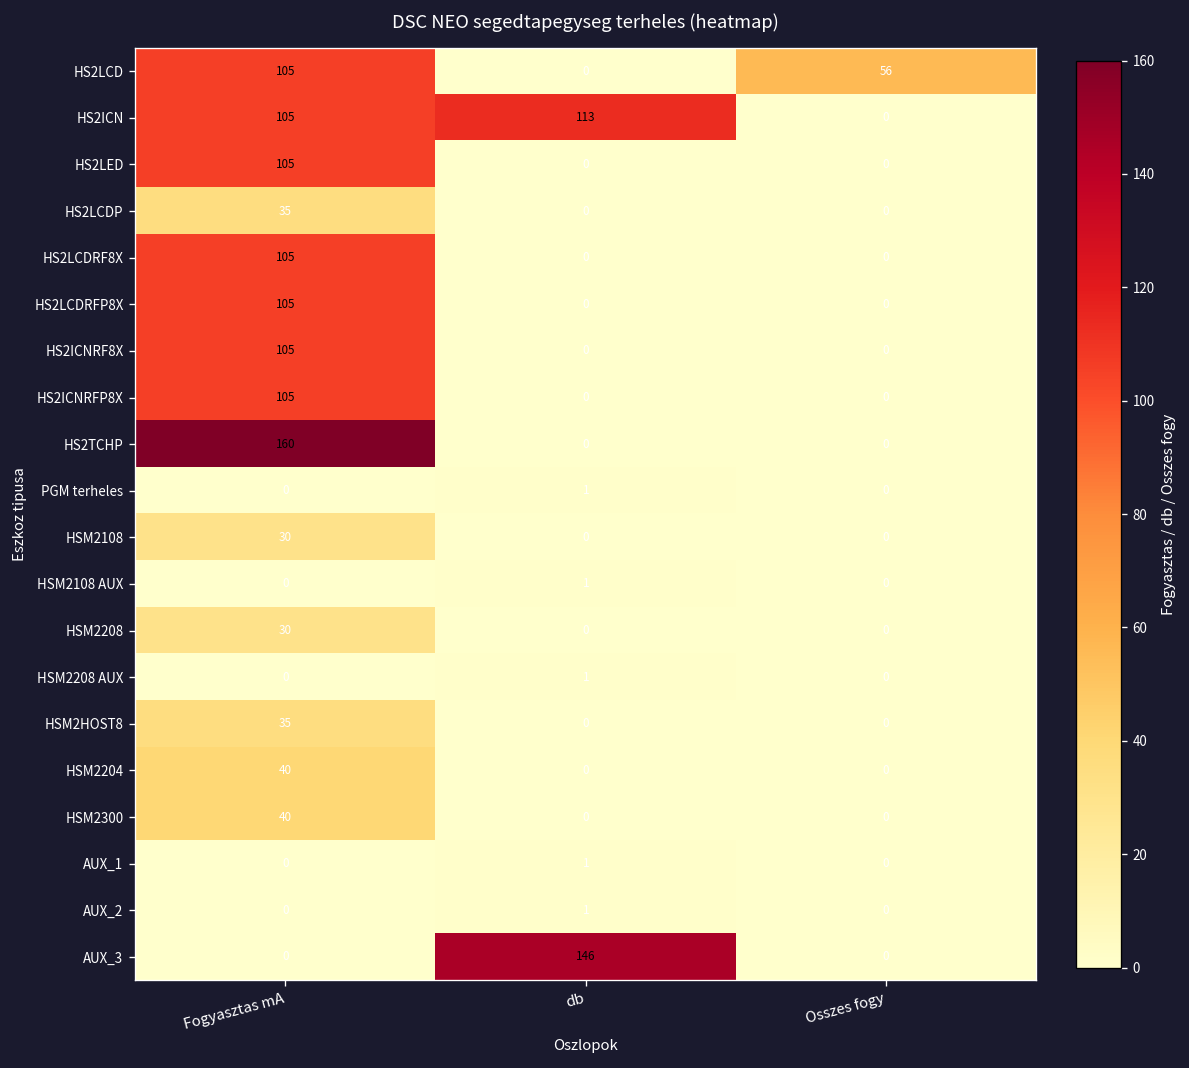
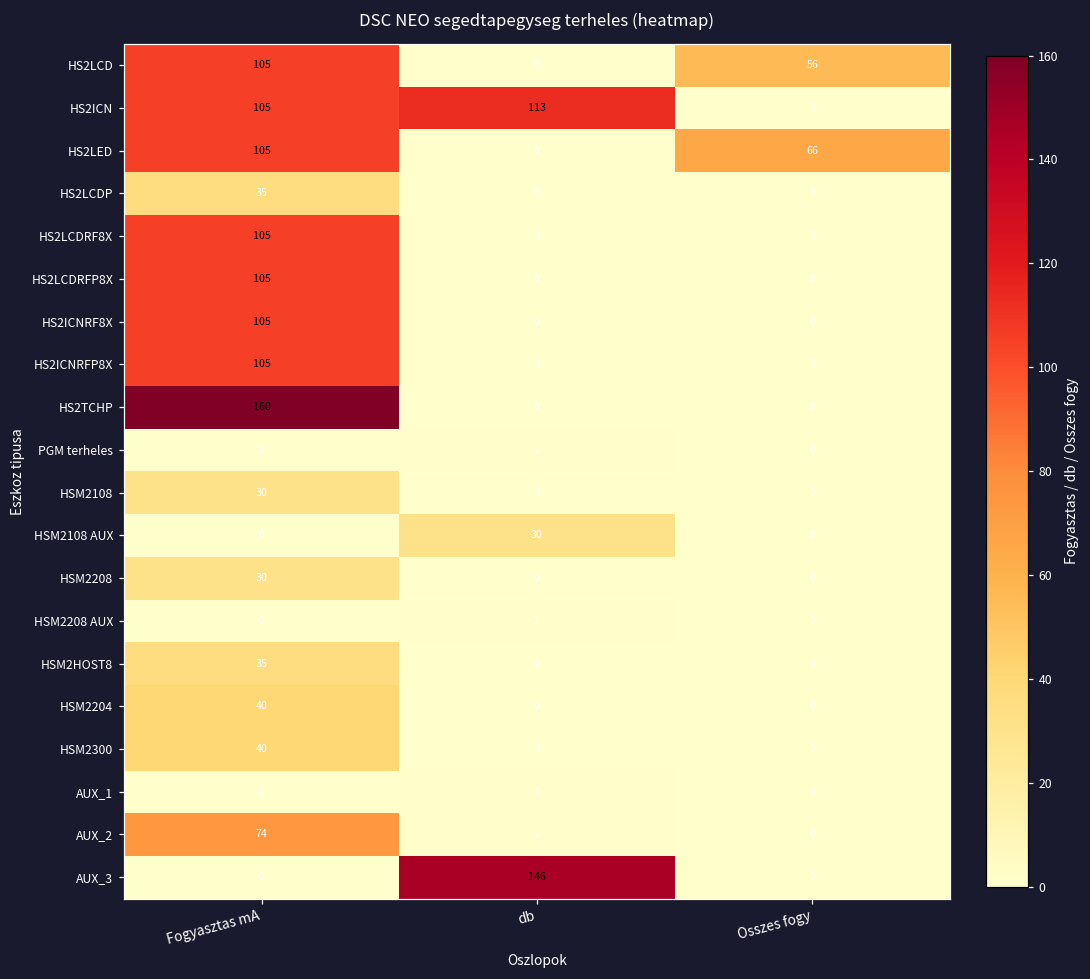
  {
    "HS2LCD": {
      "Fogyasztas mA": 105,
      "db": 0,
      "Osszes fogy": 56
    },
    "HS2ICN": {
      "Fogyasztas mA": 105,
      "db": 113,
      "Osszes fogy": 0
    },
    "HS2LED": {
      "Fogyasztas mA": 105,
      "db": 0,
-     "Osszes fogy": 0
+     "Osszes fogy": 66
    },
    "HS2LCDP": {
      "Fogyasztas mA": 35,
      "db": 0,
      "Osszes fogy": 0
    },
    "HS2LCDRF8X": {
      "Fogyasztas mA": 105,
      "db": 0,
      "Osszes fogy": 0
    },
    "HS2LCDRFP8X": {
      "Fogyasztas mA": 105,
      "db": 0,
      "Osszes fogy": 0
    },
    "HS2ICNRF8X": {
      "Fogyasztas mA": 105,
      "db": 0,
      "Osszes fogy": 0
    },
    "HS2ICNRFP8X": {
      "Fogyasztas mA": 105,
      "db": 0,
      "Osszes fogy": 0
    },
    "HS2TCHP": {
      "Fogyasztas mA": 160,
      "db": 0,
      "Osszes fogy": 0
    },
    "PGM terheles": {
      "Fogyasztas mA": 0,
      "db": 1,
      "Osszes fogy": 0
    },
    "HSM2108": {
      "Fogyasztas mA": 30,
      "db": 0,
      "Osszes fogy": 0
    },
    "HSM2108 AUX": {
      "Fogyasztas mA": 0,
-     "db": 1,
+     "db": 30,
      "Osszes fogy": 0
    },
    "HSM2208": {
      "Fogyasztas mA": 30,
      "db": 0,
      "Osszes fogy": 0
    },
    "HSM2208 AUX": {
      "Fogyasztas mA": 0,
      "db": 1,
      "Osszes fogy": 0
    },
    "HSM2HOST8": {
      "Fogyasztas mA": 35,
      "db": 0,
      "Osszes fogy": 0
    },
    "HSM2204": {
      "Fogyasztas mA": 40,
      "db": 0,
      "Osszes fogy": 0
    },
    "HSM2300": {
      "Fogyasztas mA": 40,
      "db": 0,
      "Osszes fogy": 0
    },
    "AUX_1": {
      "Fogyasztas mA": 0,
      "db": 1,
      "Osszes fogy": 0
    },
    "AUX_2": {
-     "Fogyasztas mA": 0,
+     "Fogyasztas mA": 74,
      "db": 1,
      "Osszes fogy": 0
    },
    "AUX_3": {
      "Fogyasztas mA": 0,
      "db": 146,
      "Osszes fogy": 0
    }
  }
